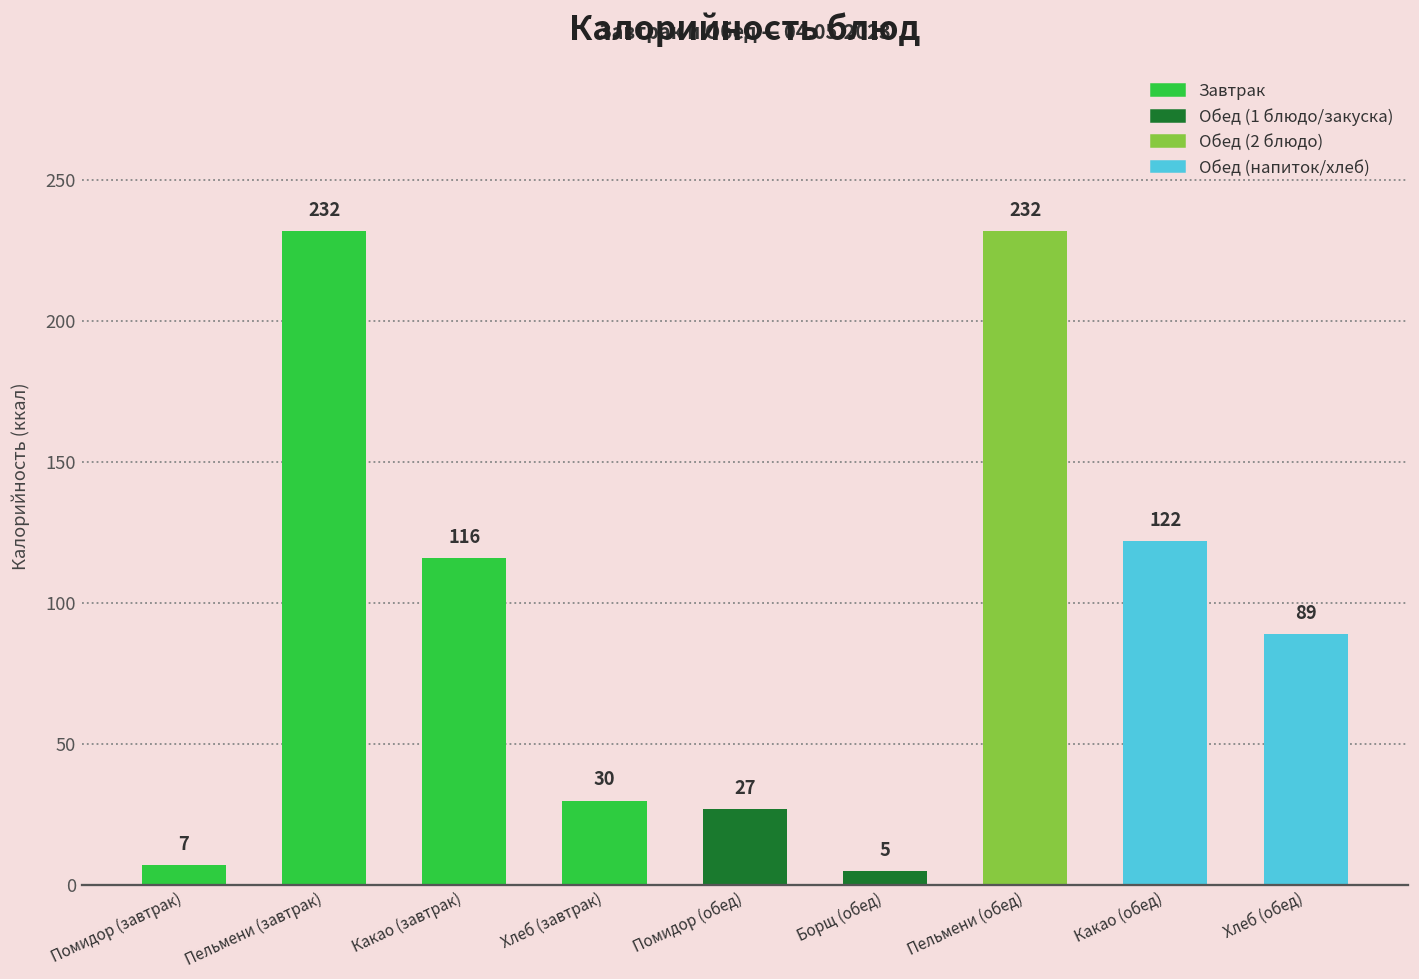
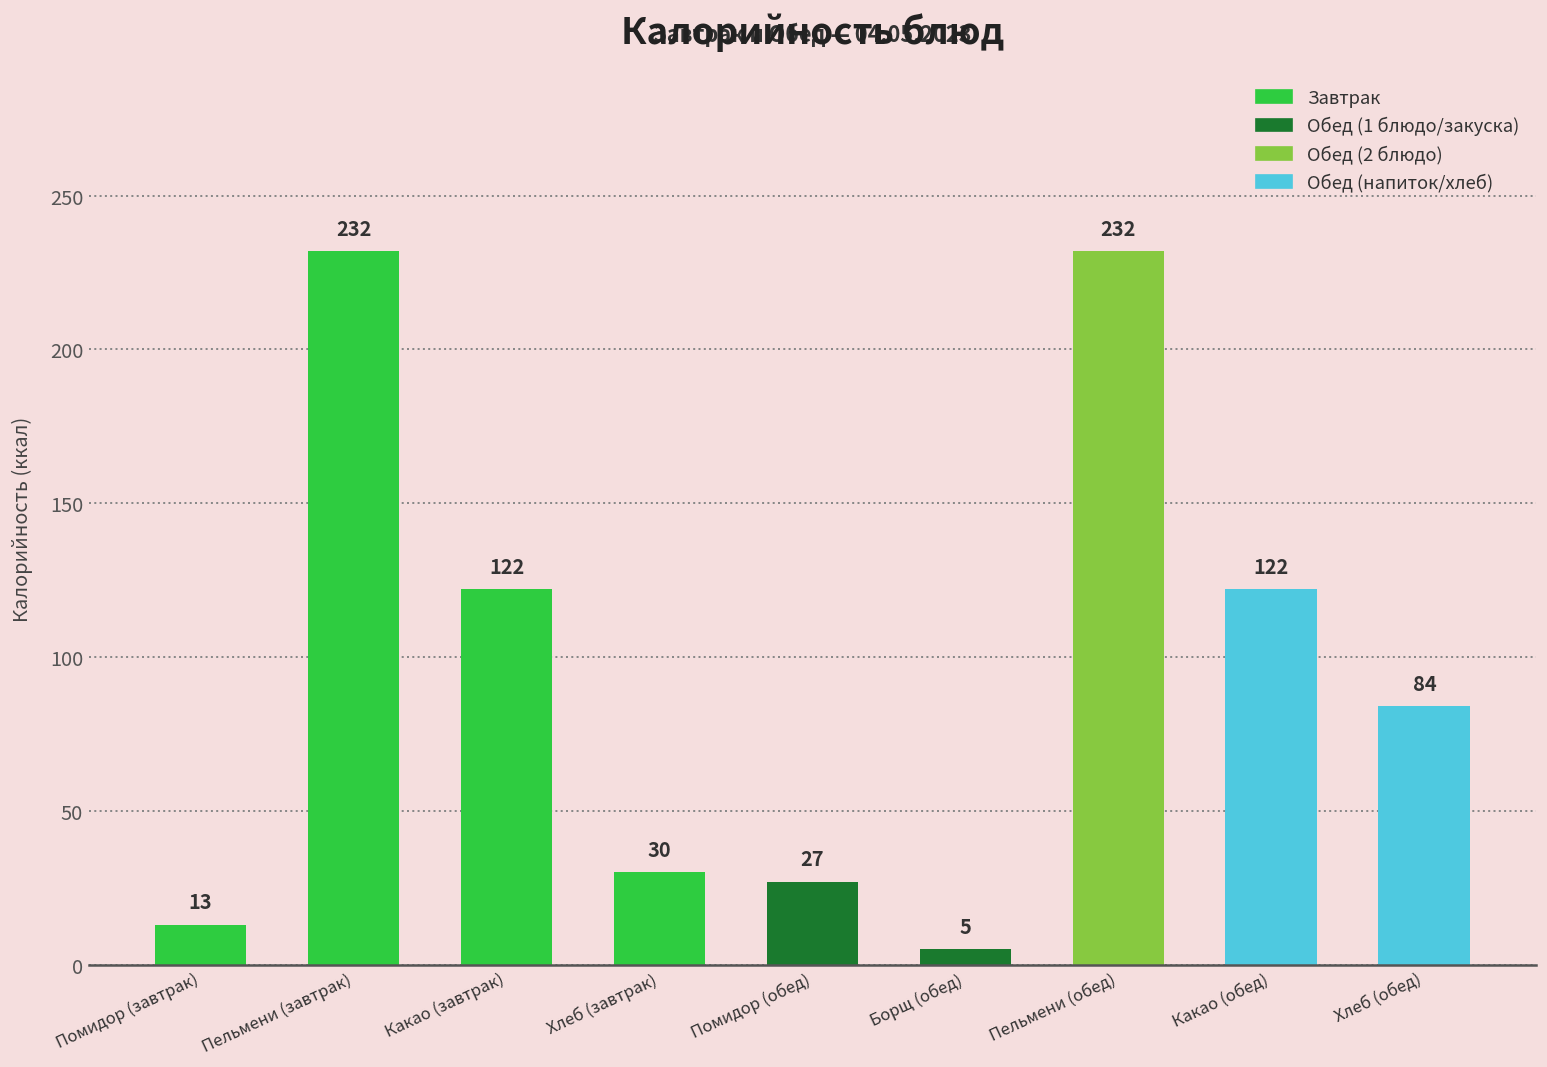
  {
-   "Помидор (завтрак)": 7,
+   "Помидор (завтрак)": 13,
    "Пельмени (завтрак)": 232,
-   "Какао (завтрак)": 116,
+   "Какао (завтрак)": 122,
    "Хлеб (завтрак)": 30,
    "Помидор (обед)": 27,
    "Борщ (обед)": 5,
    "Пельмени (обед)": 232,
    "Какао (обед)": 122,
-   "Хлеб (обед)": 89
+   "Хлеб (обед)": 84
  }
